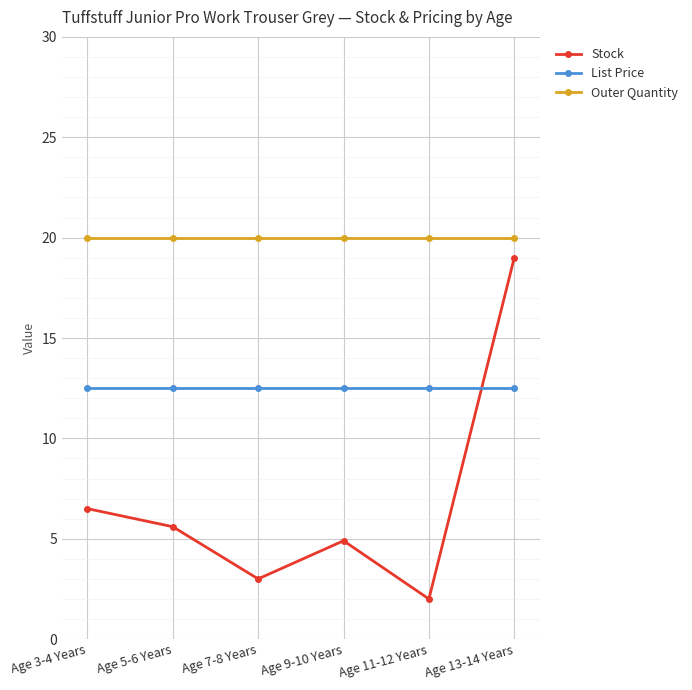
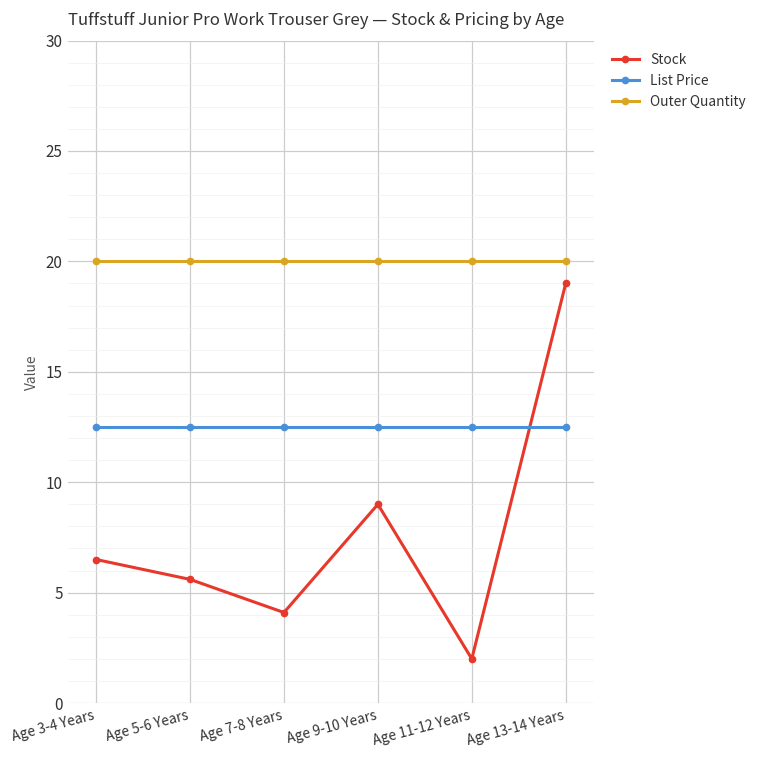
  {
    "Stock": {
      "Age 3-4 Years": 6.5,
      "Age 5-6 Years": 5.6,
-     "Age 7-8 Years": 3.0,
-     "Age 9-10 Years": 4.9,
+     "Age 7-8 Years": 4.1,
+     "Age 9-10 Years": 9.0,
      "Age 11-12 Years": 2.0,
      "Age 13-14 Years": 19.0
    },
    "List Price": {
      "Age 3-4 Years": 12.5,
      "Age 5-6 Years": 12.5,
      "Age 7-8 Years": 12.5,
      "Age 9-10 Years": 12.5,
      "Age 11-12 Years": 12.5,
      "Age 13-14 Years": 12.5
    },
    "Outer Quantity": {
      "Age 3-4 Years": 20.0,
      "Age 5-6 Years": 20.0,
      "Age 7-8 Years": 20.0,
      "Age 9-10 Years": 20.0,
      "Age 11-12 Years": 20.0,
      "Age 13-14 Years": 20.0
    }
  }
